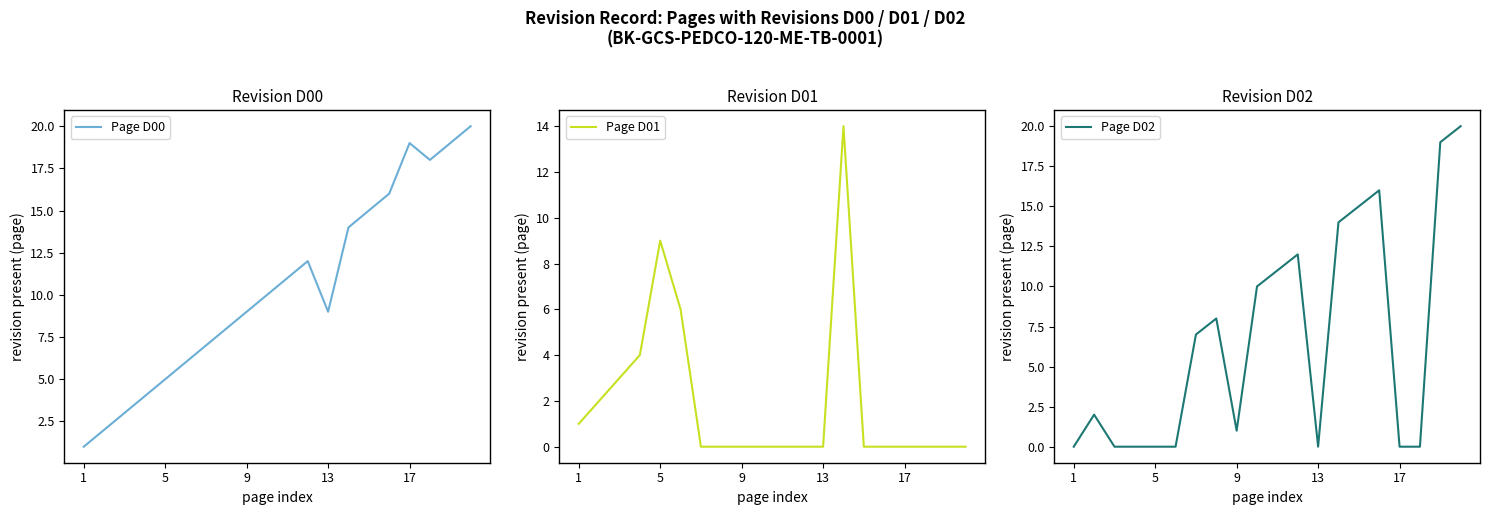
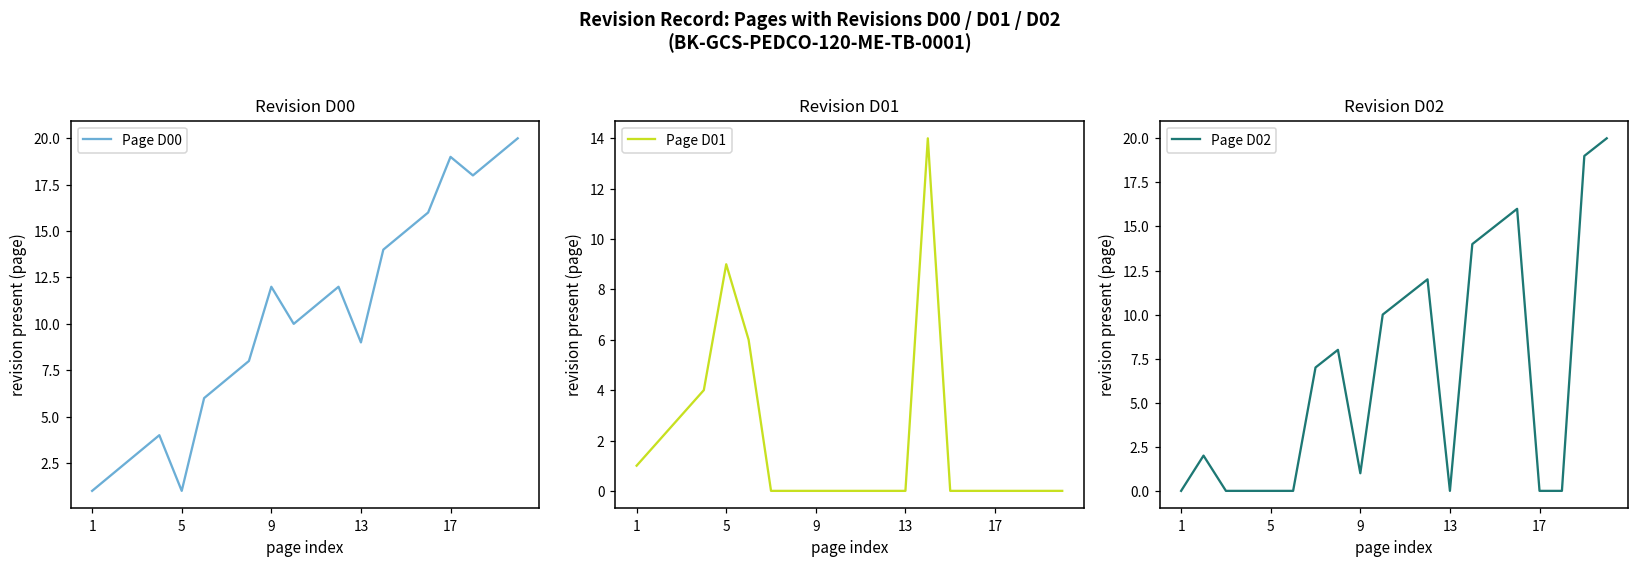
  {
    "Revision D00": {
      "1": 1,
-     "5": 5,
-     "9": 9,
+     "5": 1,
+     "9": 12,
      "13": 9,
      "17": 19
    },
    "Revision D01": {
      "1": 1.0,
      "5": 9.0,
      "9": 0.0,
      "13": 0.0,
      "17": 0.0
    },
    "Revision D02": {
      "1": 0.0,
      "5": 0.0,
      "9": 1.0,
      "13": 0.0,
      "17": 0.0
    }
  }
